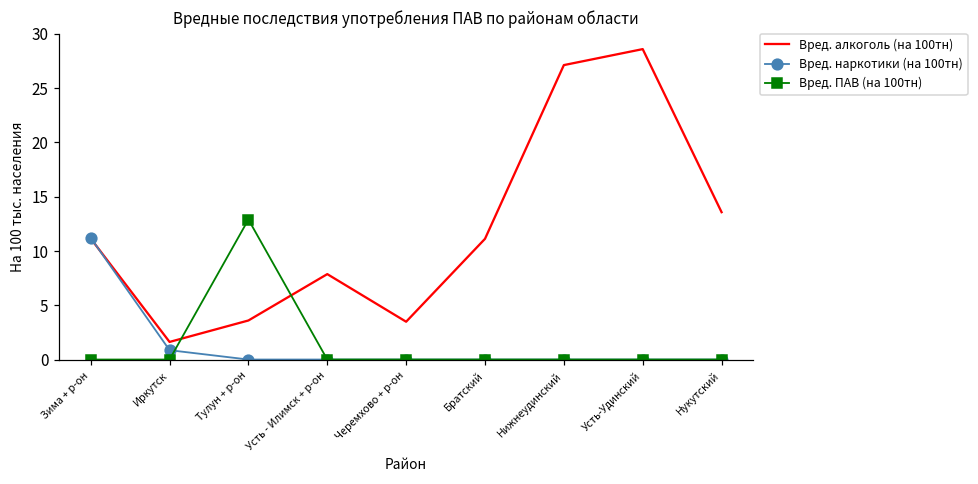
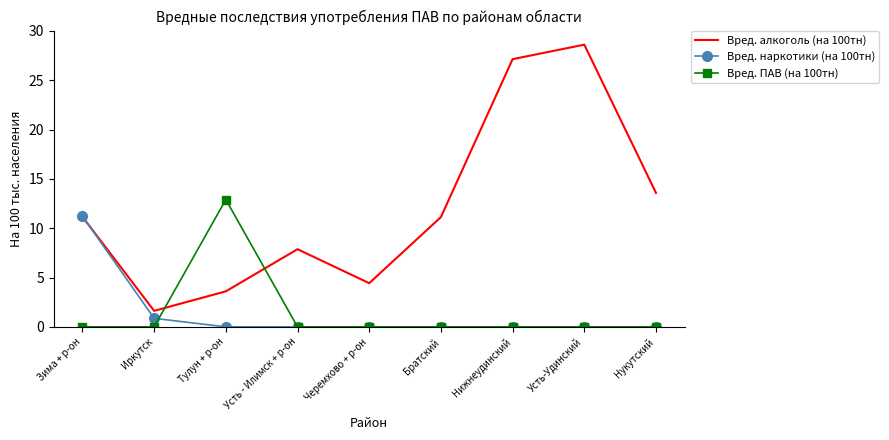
  {
    "Вред. алкоголь (на 100тн)": {
      "Иркутск": 2,
      "Тулун + р-он": 4,
      "Усть - Илимск + р-он": 8,
-     "Черемхово + р-он": 3,
+     "Черемхово + р-он": 4,
      "Братский": 11,
      "Нижнеудинский": 27,
      "Усть-Удинский": 29,
      "Нукутский": 14
    },
    "Вред. наркотики (на 100тн)": {
      "Иркутск": 1,
      "Тулун + р-он": 0
    },
    "Вред. ПАВ (на 100тн)": {
      "Зима + р-он": 0,
      "Иркутск": 0,
      "Тулун + р-он": 13
    }
  }
